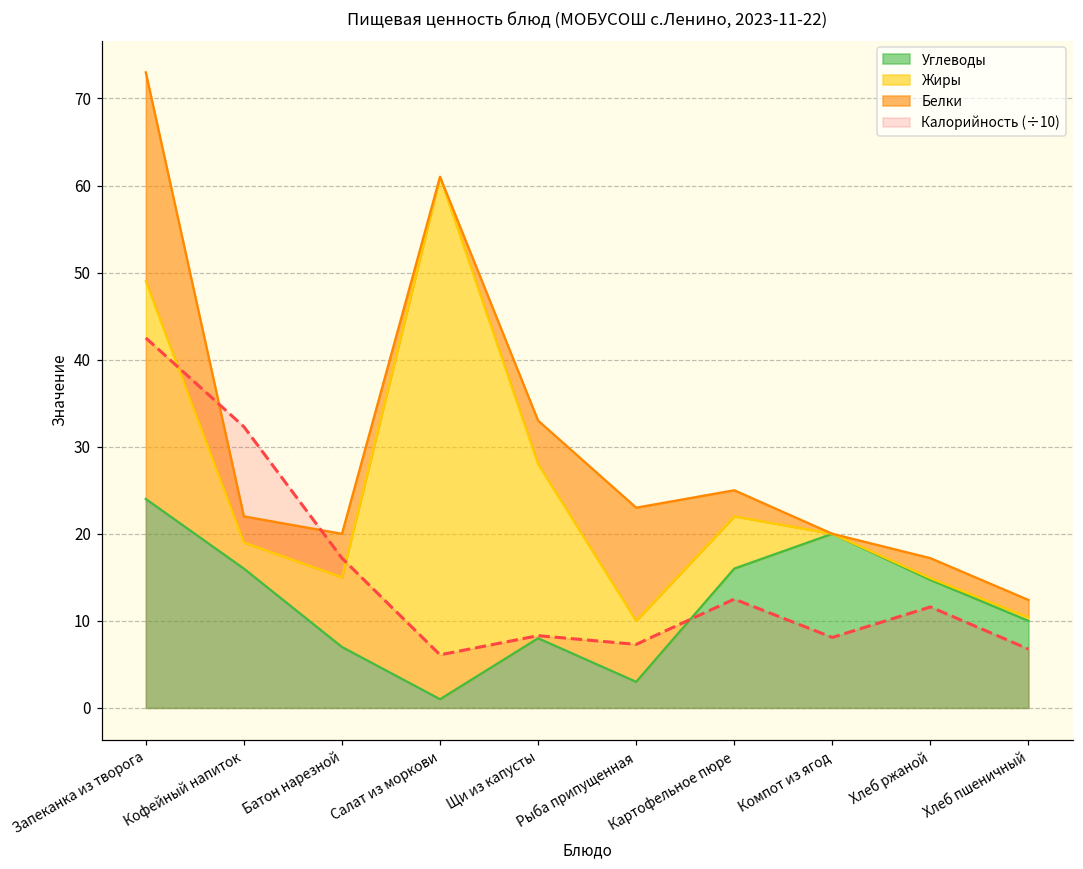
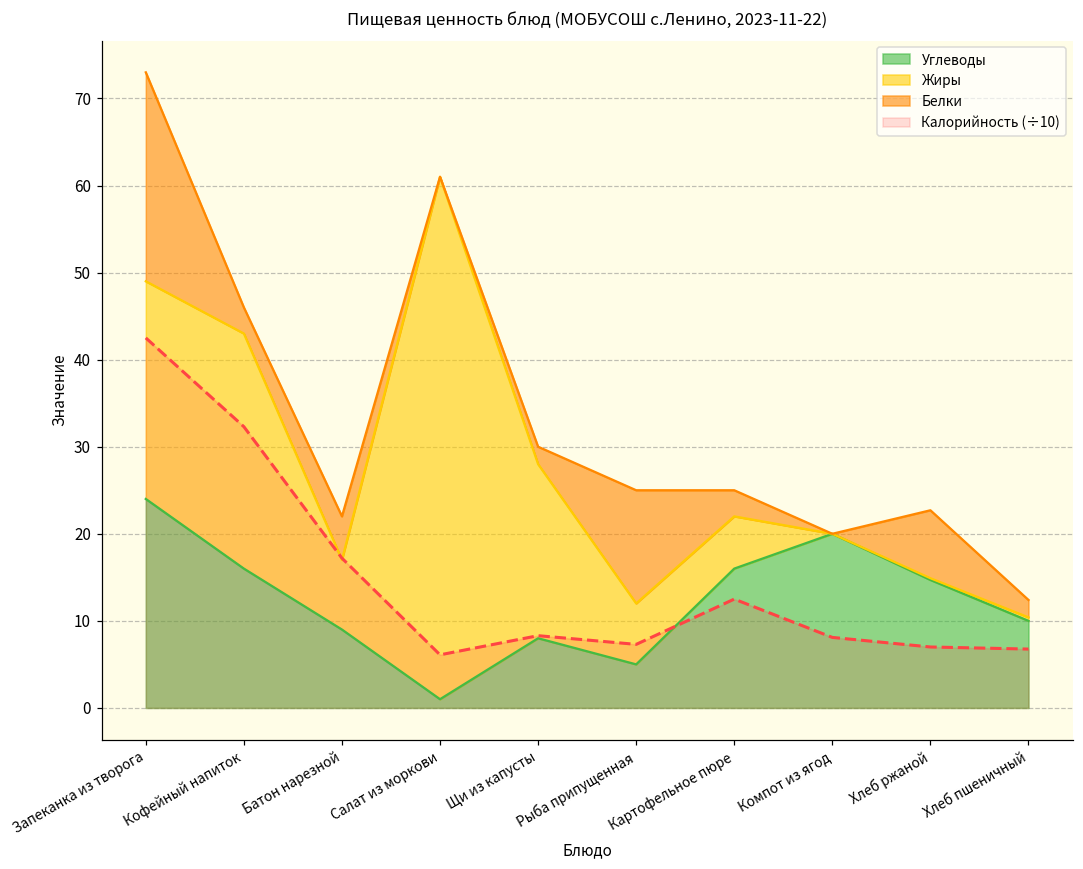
  {
    "Углеводы": {
      "Запеканка из творога": 24,
      "Кофейный напиток": 16,
-     "Батон нарезной": 7,
+     "Батон нарезной": 9,
      "Салат из моркови": 1,
-     "Рыба припущенная": 3,
+     "Рыба припущенная": 5,
      "Картофельное пюре": 16,
      "Хлеб пшеничный": 10
    },
    "Жиры": {
      "Запеканка из творога": 25,
-     "Кофейный напиток": 3,
+     "Кофейный напиток": 27,
      "Щи из капусты": 20,
      "Рыба припущенная": 7,
      "Картофельное пюре": 6,
      "Хлеб пшеничный": 0
    },
    "Белки": {
      "Запеканка из творога": 24,
      "Кофейный напиток": 3,
      "Батон нарезной": 5,
-     "Щи из капусты": 5,
+     "Щи из капусты": 2,
      "Рыба припущенная": 13,
      "Картофельное пюре": 3,
-     "Хлеб ржаной": 2,
+     "Хлеб ржаной": 8,
      "Хлеб пшеничный": 2
    },
    "Калорийность (÷10)": {
      "Запеканка из творога": 43,
      "Кофейный напиток": 32,
      "Салат из моркови": 6,
      "Рыба припущенная": 7,
      "Картофельное пюре": 13,
      "Компот из ягод": 8,
-     "Хлеб ржаной": 12,
+     "Хлеб ржаной": 7,
      "Хлеб пшеничный": 7
    }
  }
